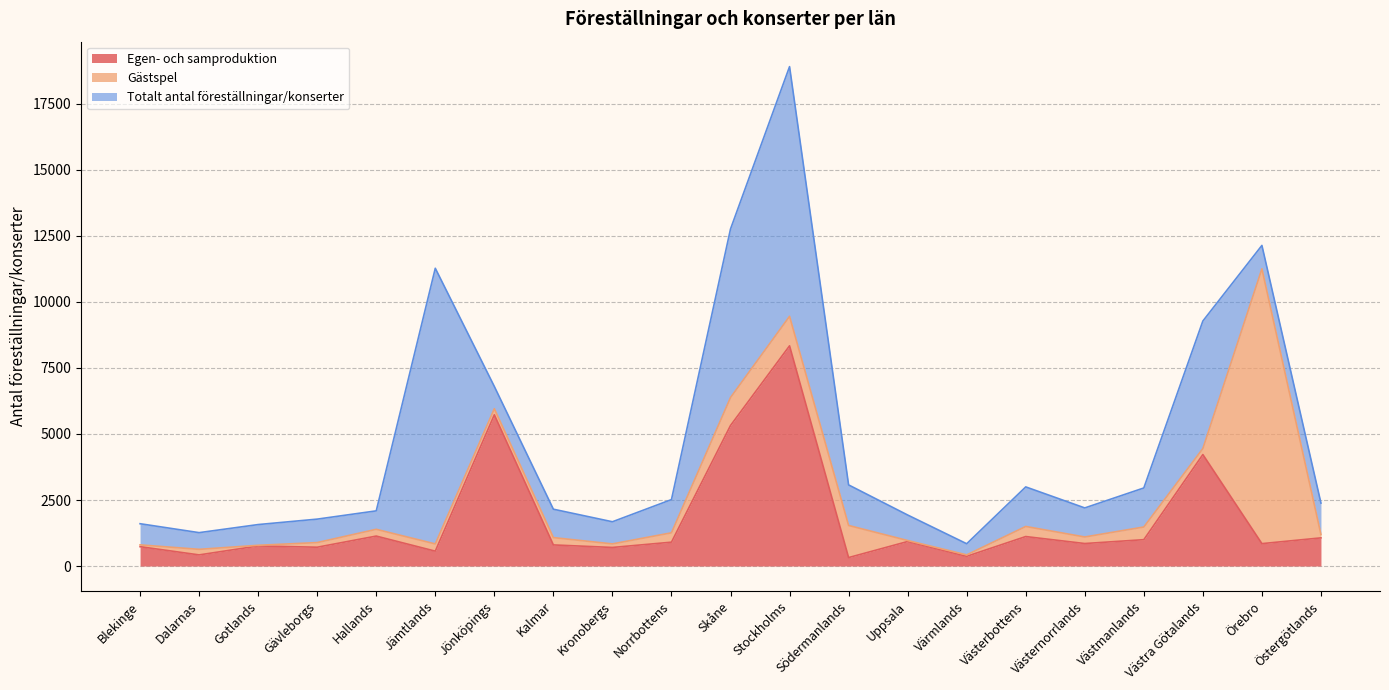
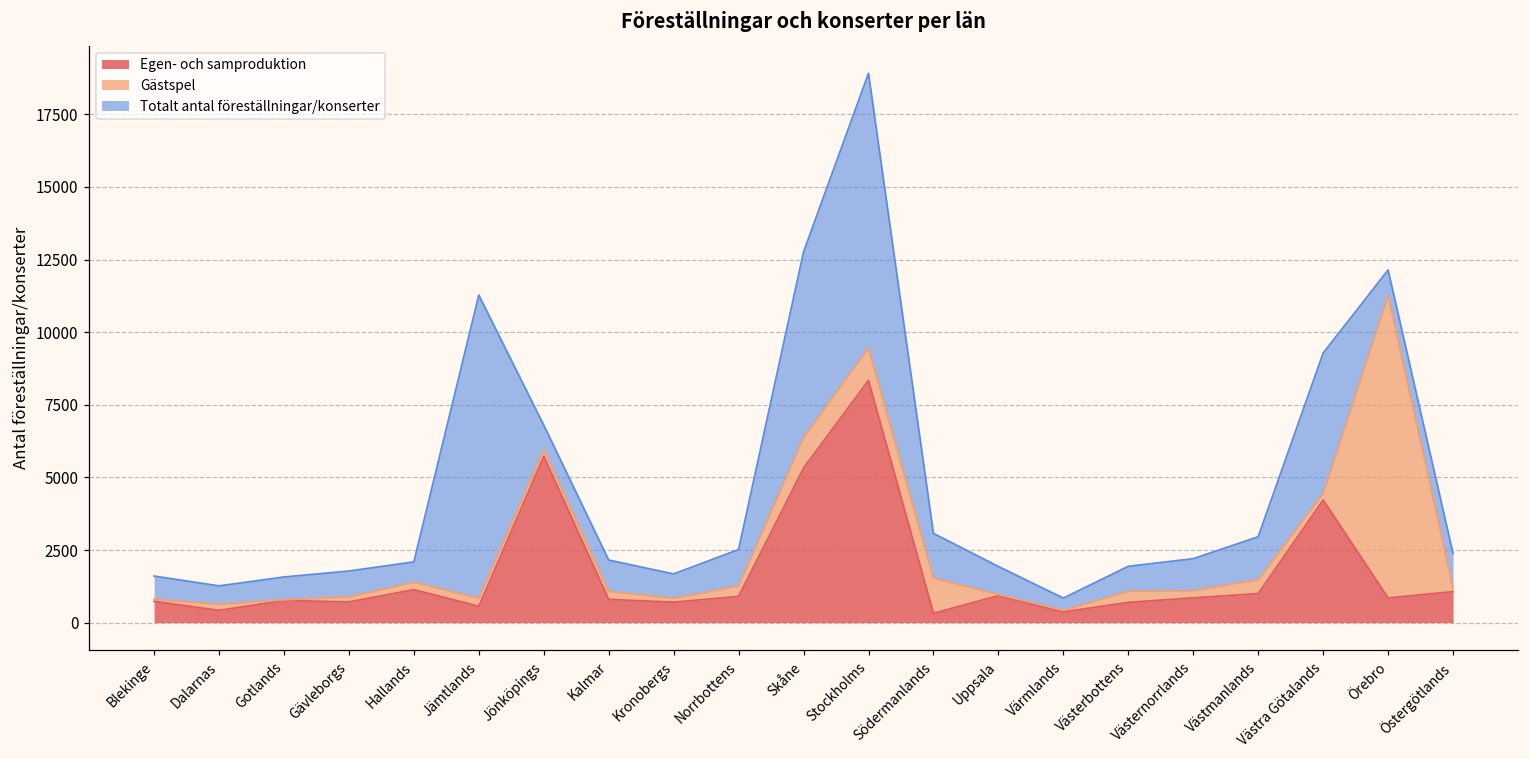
  {
    "Egen- och samproduktion": {
      "Dalarnas": 400,
      "Gävleborgs": 700,
      "Hallands": 1100,
      "Jämtlands": 600,
      "Jönköpings": 5700,
      "Kalmar": 800,
      "Kronobergs": 700,
      "Norrbottens": 900,
      "Skåne": 5300,
      "Stockholms": 8300,
      "Södermanlands": 300,
-     "Västerbottens": 1100,
+     "Västerbottens": 700,
      "Västernorrlands": 900,
      "Västmanlands": 1000,
      "Västra Götalands": 4200,
      "Örebro": 800,
      "Östergötlands": 1100
    },
    "Gästspel": {
      "Dalarnas": 200,
      "Gävleborgs": 200,
      "Hallands": 300,
      "Jämtlands": 300,
      "Jönköpings": 200,
      "Kalmar": 300,
      "Kronobergs": 100,
      "Norrbottens": 400,
      "Skåne": 1100,
      "Stockholms": 1100,
      "Södermanlands": 1200,
      "Västerbottens": 400,
      "Västernorrlands": 200,
      "Västmanlands": 500,
      "Västra Götalands": 200,
      "Örebro": 10400,
      "Östergötlands": 100
    },
    "Totalt antal föreställningar/konserter": {
      "Blekinge": 800,
      "Dalarnas": 600,
      "Gotlands": 800,
      "Gävleborgs": 900,
      "Hallands": 700,
      "Jämtlands": 10400,
      "Jönköpings": 800,
      "Kalmar": 1100,
      "Kronobergs": 800,
      "Norrbottens": 1300,
      "Skåne": 6400,
      "Stockholms": 9500,
      "Södermanlands": 1500,
      "Uppsala": 1000,
      "Värmlands": 400,
-     "Västerbottens": 1500,
+     "Västerbottens": 900,
      "Västernorrlands": 1100,
      "Västmanlands": 1500,
      "Västra Götalands": 4800,
      "Örebro": 900,
      "Östergötlands": 1200
    }
  }
